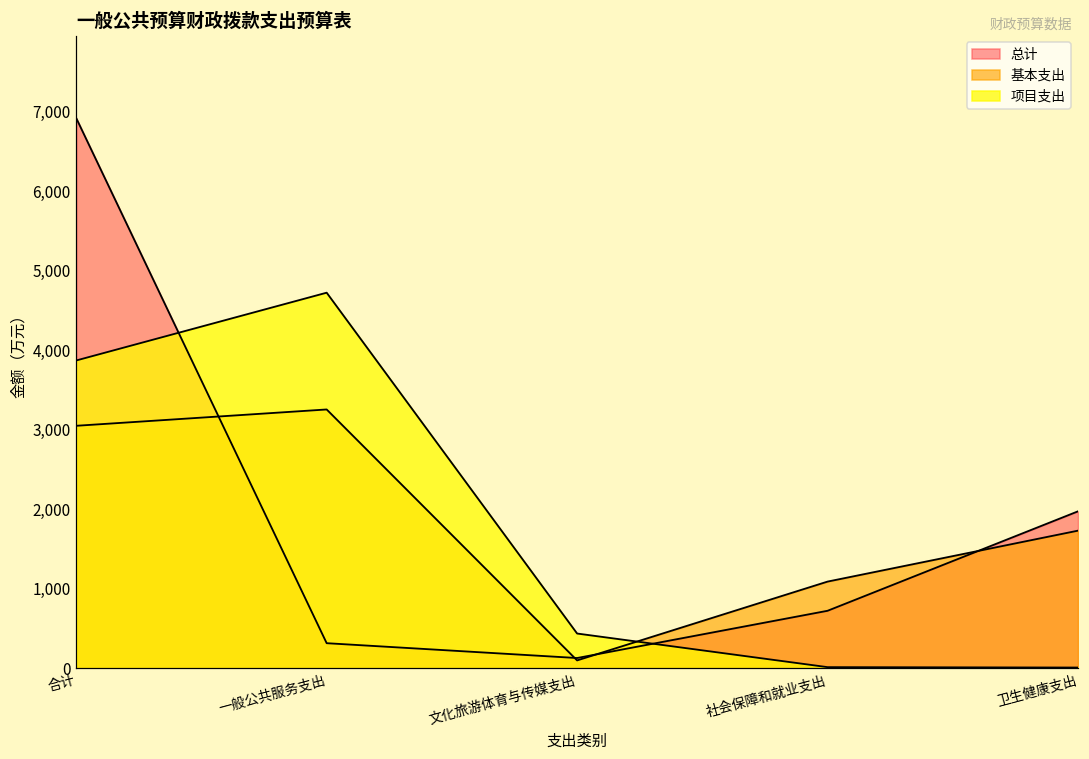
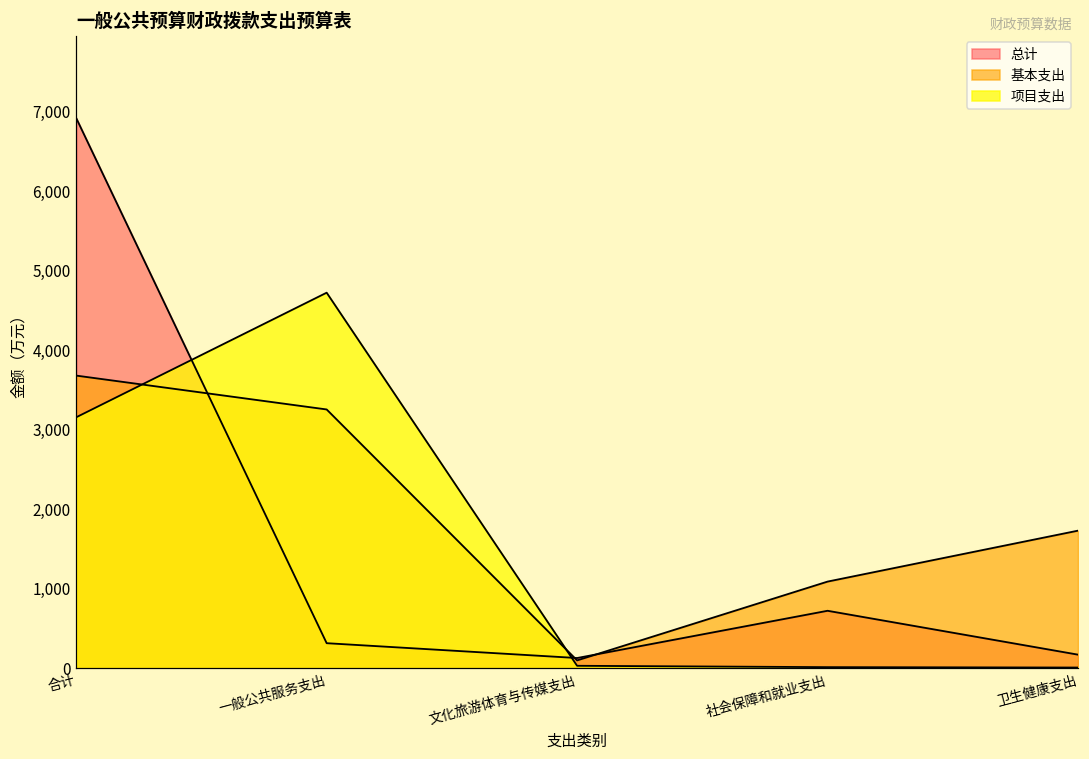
  {
    "总计": {
      "合计": "6,900",
      "一般公共服务支出": "300",
      "社会保障和就业支出": "700",
-     "卫生健康支出": "2,000"
+     "卫生健康支出": "200"
    },
    "基本支出": {
-     "合计": "3,000",
+     "合计": "3,700",
      "一般公共服务支出": "3,300",
      "社会保障和就业支出": "1,100",
      "卫生健康支出": "1,700"
    },
    "项目支出": {
-     "合计": "3,900",
+     "合计": "3,200",
      "一般公共服务支出": "4,700",
-     "文化旅游体育与传媒支出": "400",
+     "文化旅游体育与传媒支出": "0",
      "社会保障和就业支出": "0",
      "卫生健康支出": "0"
    }
  }
